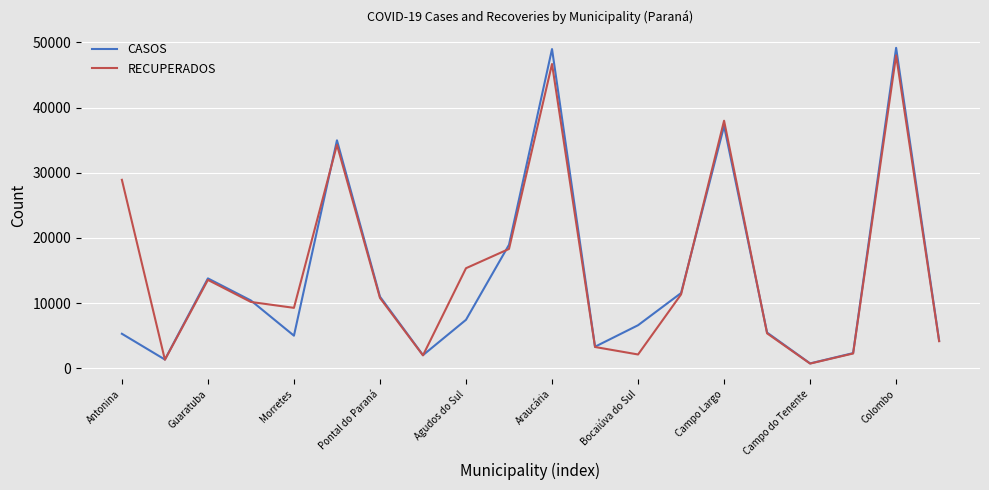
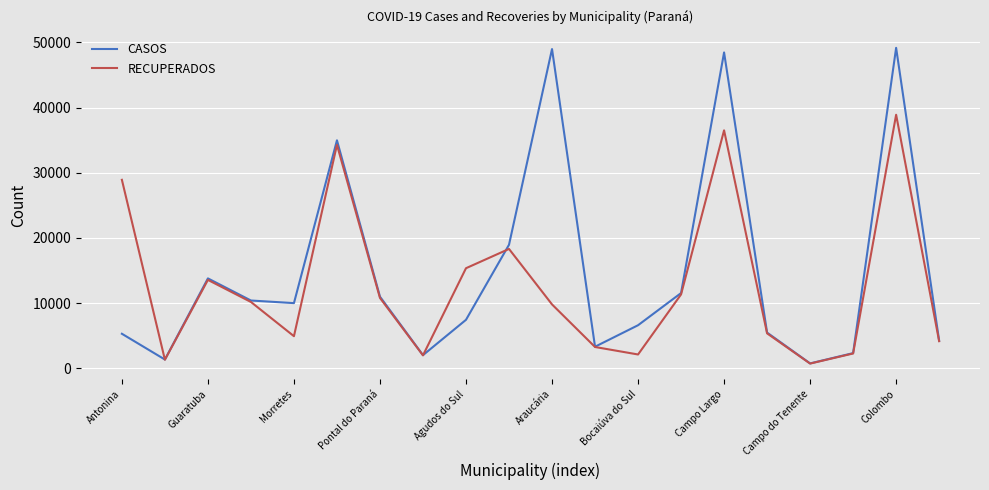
  {
    "CASOS": {
      "Antonina": 5000,
-     "Morretes": 5000,
+     "Morretes": 10000,
      "Agudos do Sul": 7000,
      "Araucária": 49000,
      "Bocaiúva do Sul": 7000,
-     "Campo Largo": 37000,
+     "Campo Largo": 48000,
      "Colombo": 49000
    },
    "RECUPERADOS": {
      "Antonina": 29000,
-     "Morretes": 9000,
+     "Morretes": 5000,
      "Agudos do Sul": 15000,
-     "Araucária": 47000,
+     "Araucária": 10000,
      "Bocaiúva do Sul": 2000,
-     "Campo Largo": 38000,
-     "Colombo": 48000
+     "Campo Largo": 37000,
+     "Colombo": 39000
    }
  }
